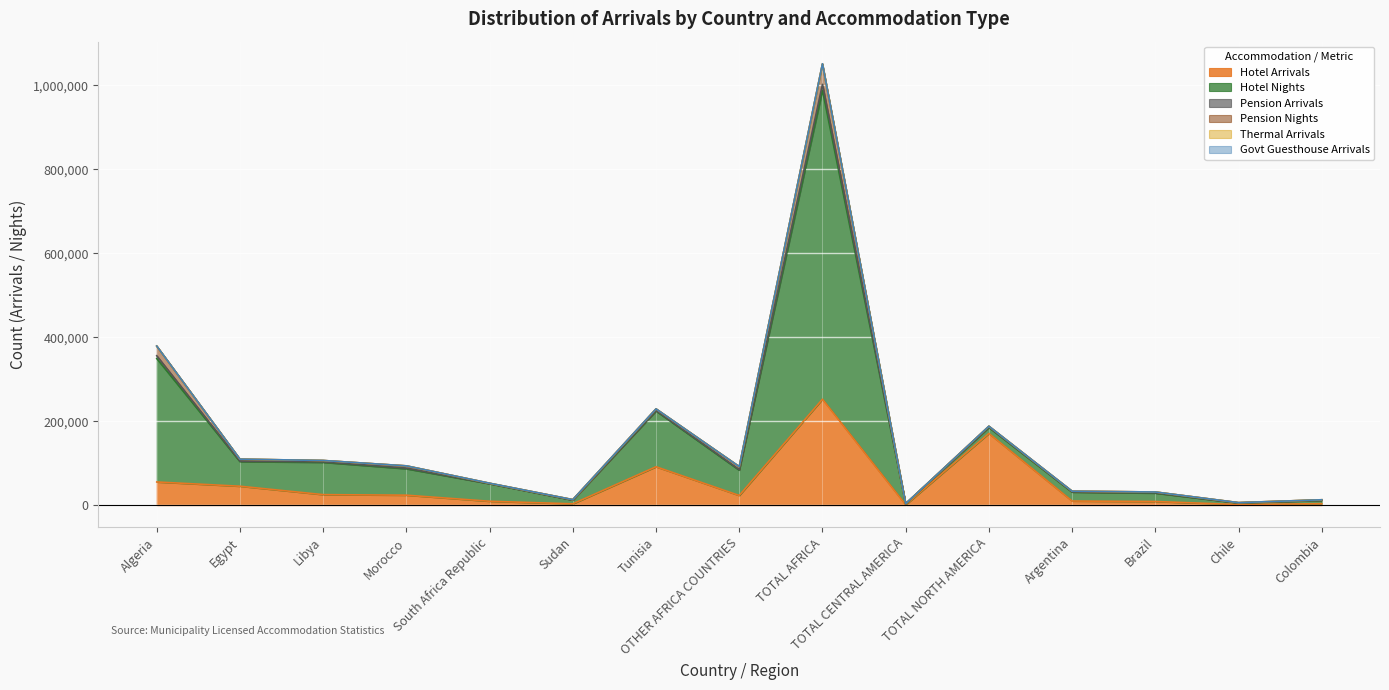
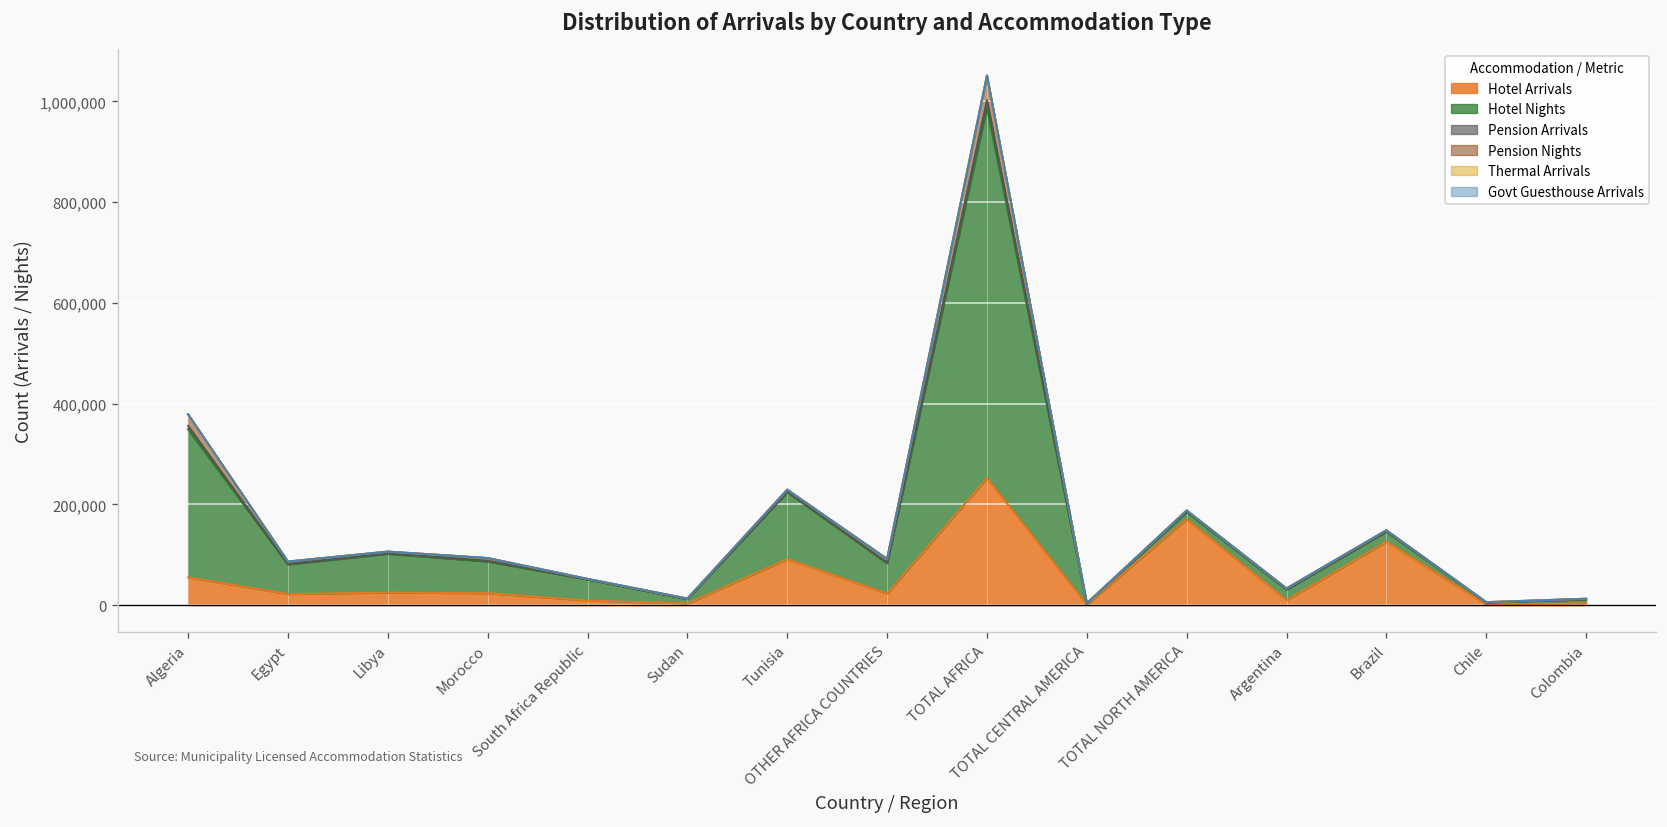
  {
    "Hotel Arrivals": {
      "Algeria": "60,000",
-     "Egypt": "50,000",
+     "Egypt": "20,000",
      "Libya": "30,000",
      "Morocco": "20,000",
      "South Africa Republic": "10,000",
      "Sudan": "0",
      "Tunisia": "90,000",
      "OTHER AFRICA COUNTRIES": "20,000",
      "TOTAL AFRICA": "250,000",
      "TOTAL NORTH AMERICA": "170,000",
      "Argentina": "10,000",
-     "Brazil": "10,000",
+     "Brazil": "130,000",
      "Colombia": "0"
    },
    "Hotel Nights": {
      "Algeria": "290,000",
      "TOTAL AFRICA": "740,000"
    },
    "Pension Arrivals": {
      "Algeria": "10,000",
      "TOTAL AFRICA": "10,000"
    },
    "Govt Guesthouse Arrivals": {
      "OTHER AFRICA COUNTRIES": "10,000",
      "TOTAL AFRICA": "50,000"
    }
  }
